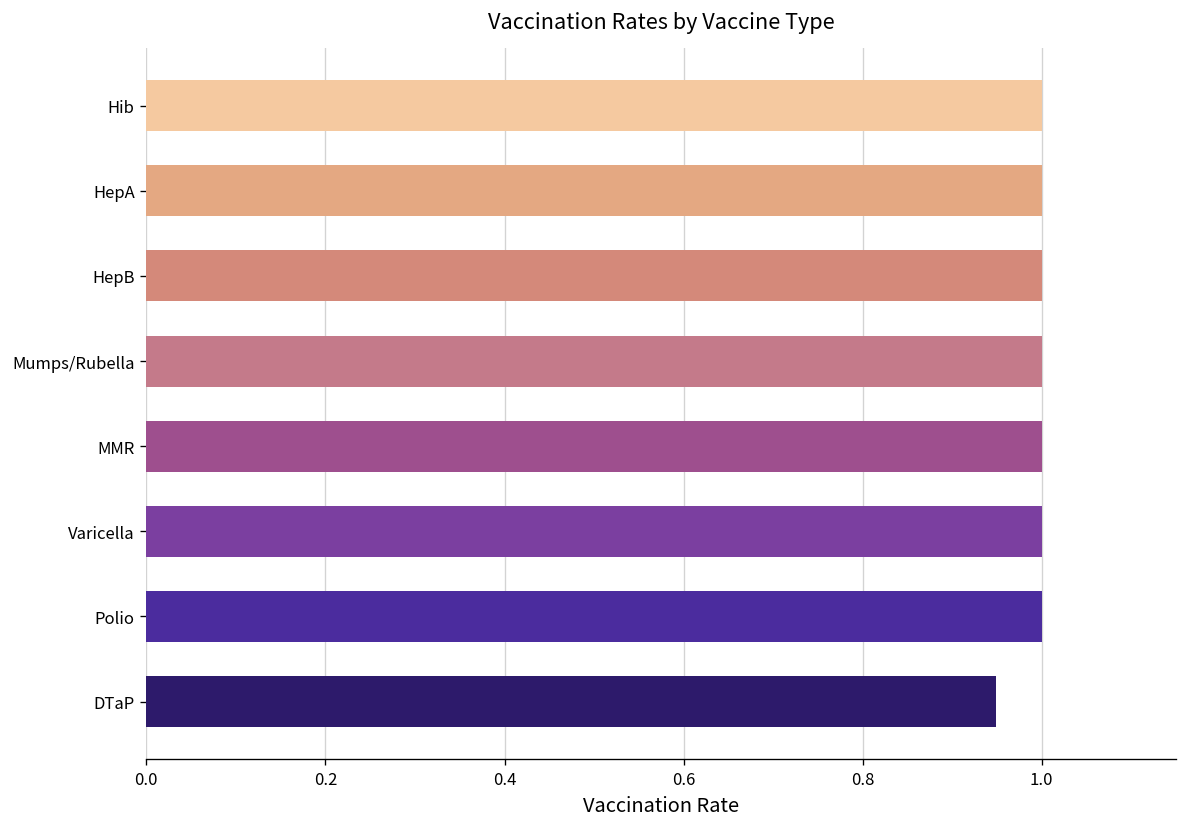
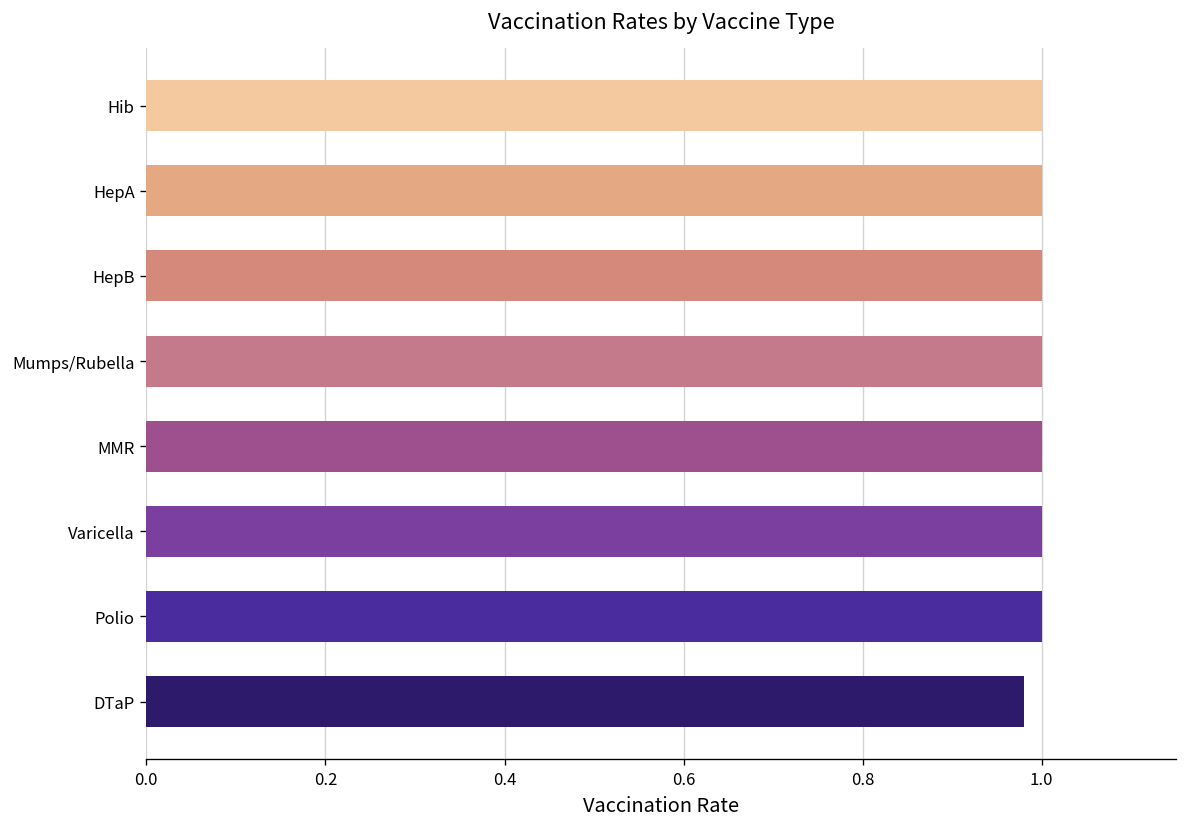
  {
    "Hib": 1.00,
    "HepA": 1.00,
    "HepB": 1.00,
    "Mumps/Rubella": 1.00,
    "MMR": 1.00,
    "Varicella": 1.00,
    "Polio": 1.00,
-   "DTaP": 0.95
+   "DTaP": 0.98
  }
